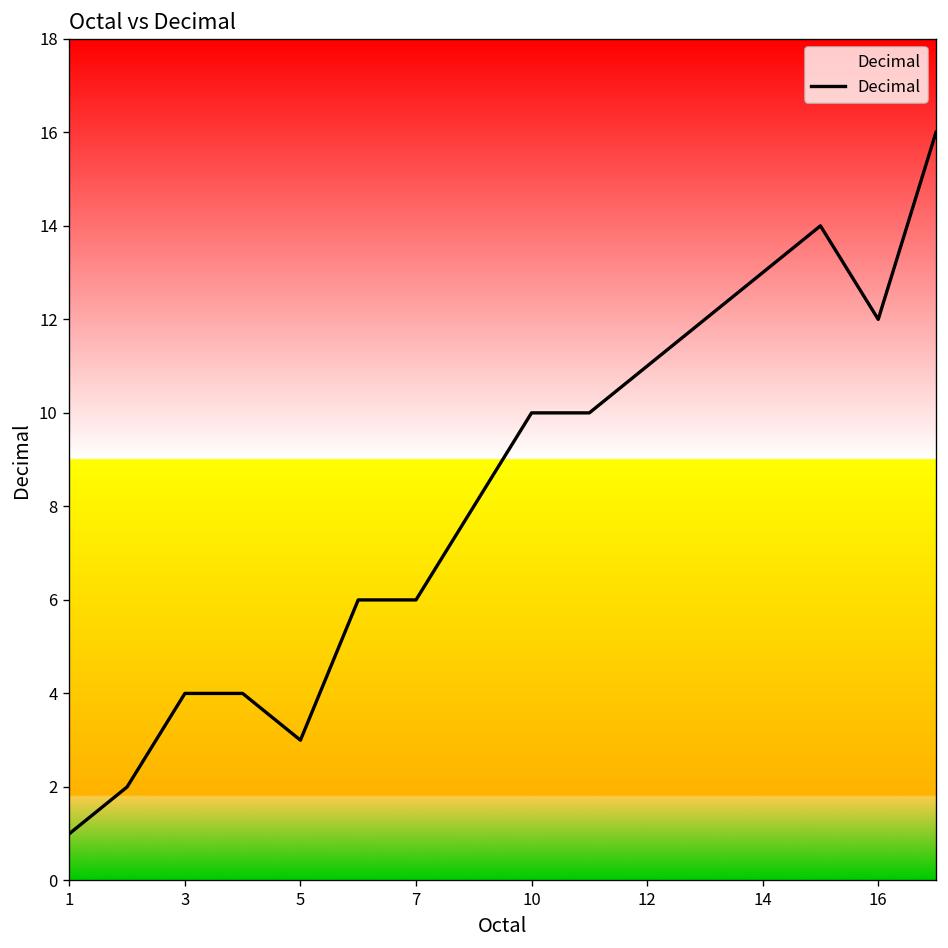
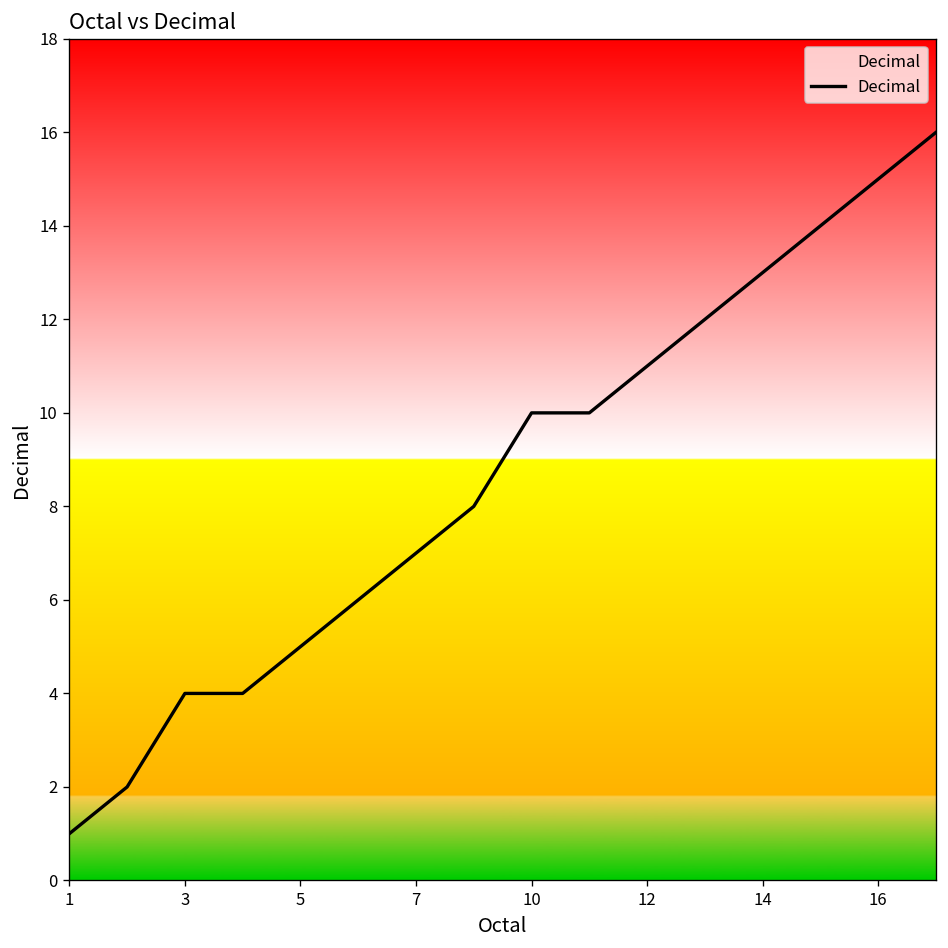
  {
    "1": 1,
    "3": 4,
-   "5": 3,
-   "7": 6,
+   "5": 5,
+   "7": 7,
    "10": 10,
    "12": 11,
    "14": 13,
-   "16": 12
+   "16": 15
  }
